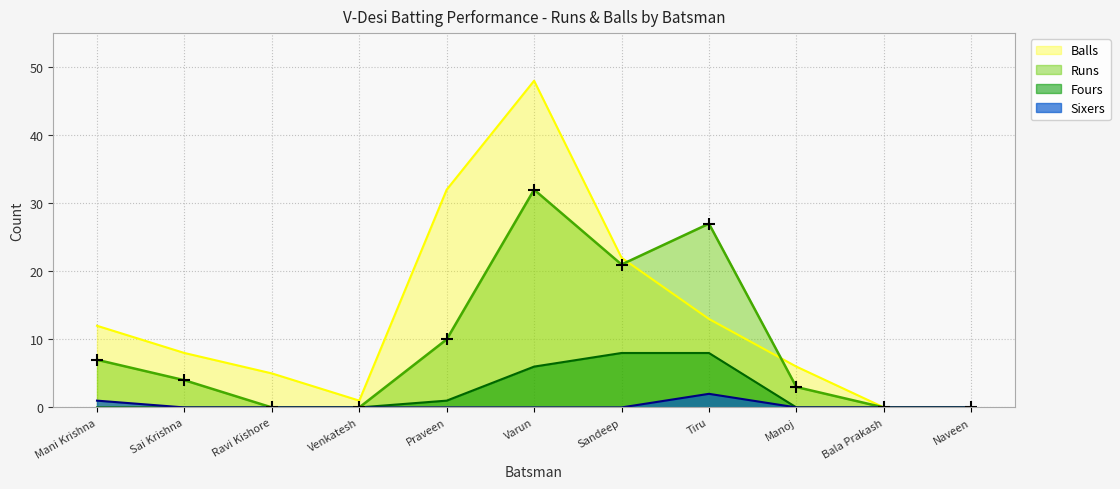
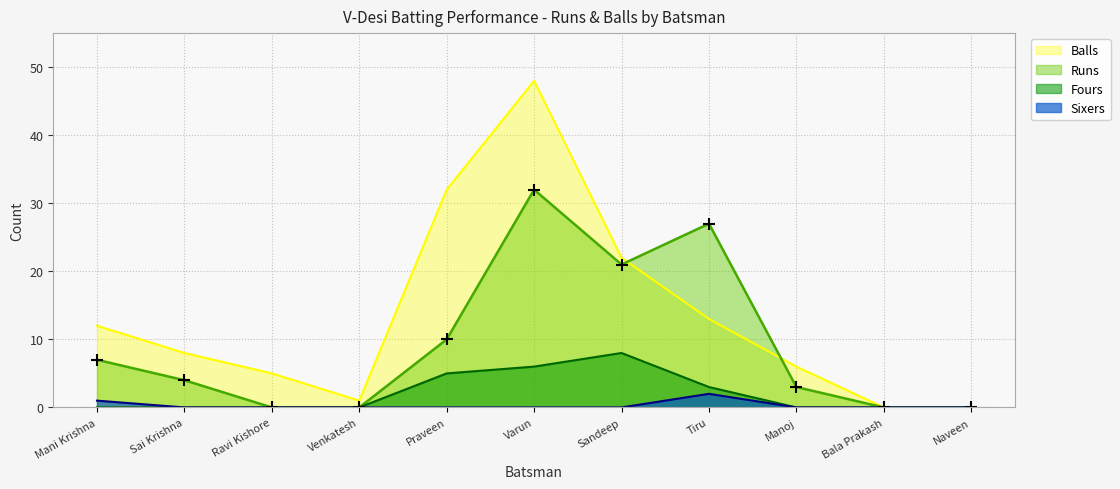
  {
    "Balls": {
      "Mani Krishna": 12,
      "Sai Krishna": 8,
      "Ravi Kishore": 5,
      "Venkatesh": 1,
      "Praveen": 32,
      "Varun": 48,
      "Sandeep": 22,
      "Tiru": 13,
      "Manoj": 6
    },
    "Runs": {
      "Mani Krishna": 7,
      "Sai Krishna": 4,
      "Praveen": 10,
      "Varun": 32,
      "Sandeep": 21,
      "Tiru": 27,
      "Manoj": 3
    },
    "Fours": {
      "Mani Krishna": 0,
-     "Praveen": 1,
+     "Praveen": 5,
      "Varun": 6,
      "Sandeep": 8,
-     "Tiru": 8
+     "Tiru": 3
    },
    "Sixers": {
      "Mani Krishna": 1,
      "Praveen": 0,
      "Varun": 0,
      "Sandeep": 0,
      "Tiru": 2
    }
  }
